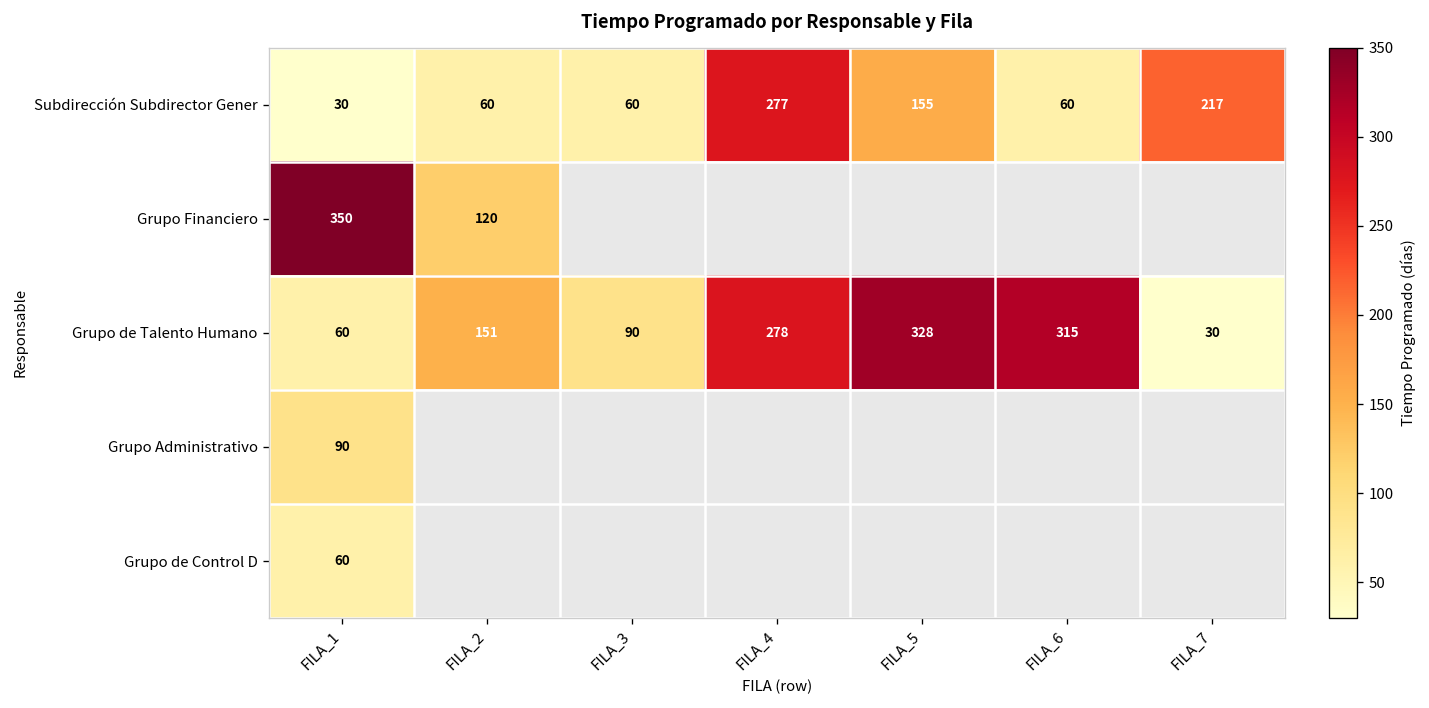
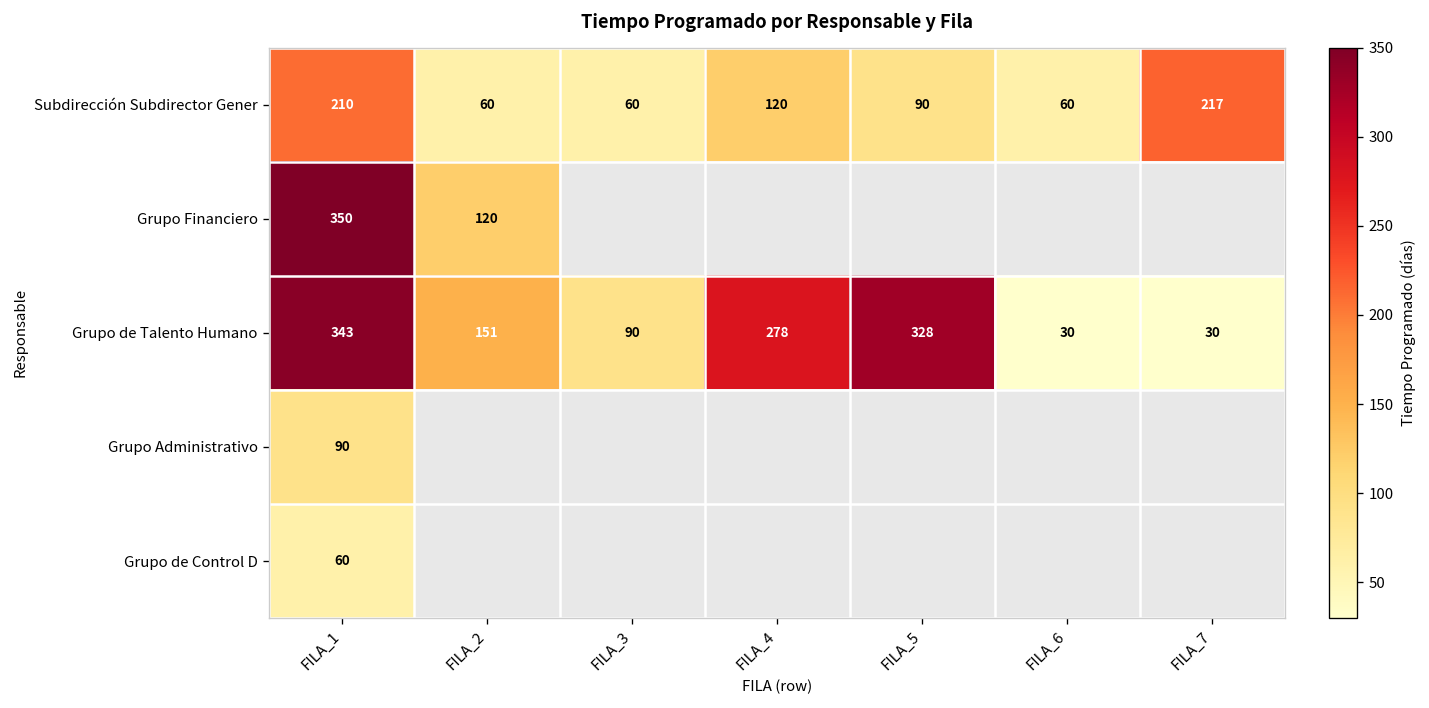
  {
    "Subdirección Subdirector Gener": {
-     "FILA_1": 30,
+     "FILA_1": 210,
      "FILA_2": 60,
      "FILA_3": 60,
-     "FILA_4": 277,
-     "FILA_5": 155,
+     "FILA_4": 120,
+     "FILA_5": 90,
      "FILA_6": 60,
      "FILA_7": 217
    },
    "Grupo Financiero": {
      "FILA_1": 350,
      "FILA_2": 120
    },
    "Grupo de Talento Humano": {
-     "FILA_1": 60,
+     "FILA_1": 343,
      "FILA_2": 151,
      "FILA_3": 90,
      "FILA_4": 278,
      "FILA_5": 328,
-     "FILA_6": 315,
+     "FILA_6": 30,
      "FILA_7": 30
    },
    "Grupo Administrativo": {
      "FILA_1": 90
    },
    "Grupo de Control D": {
      "FILA_1": 60
    }
  }
